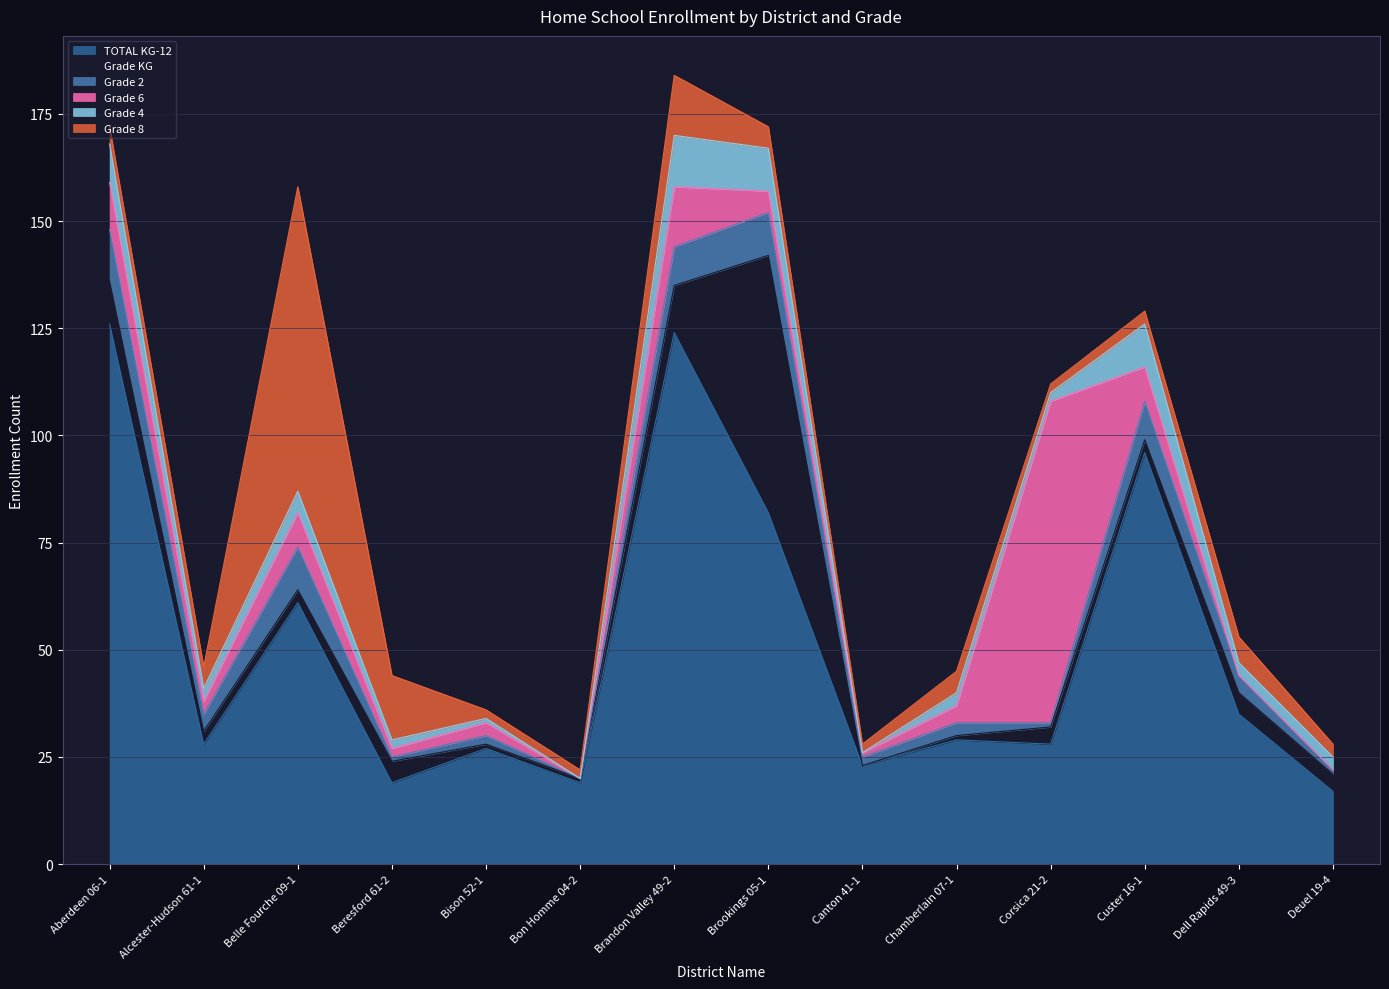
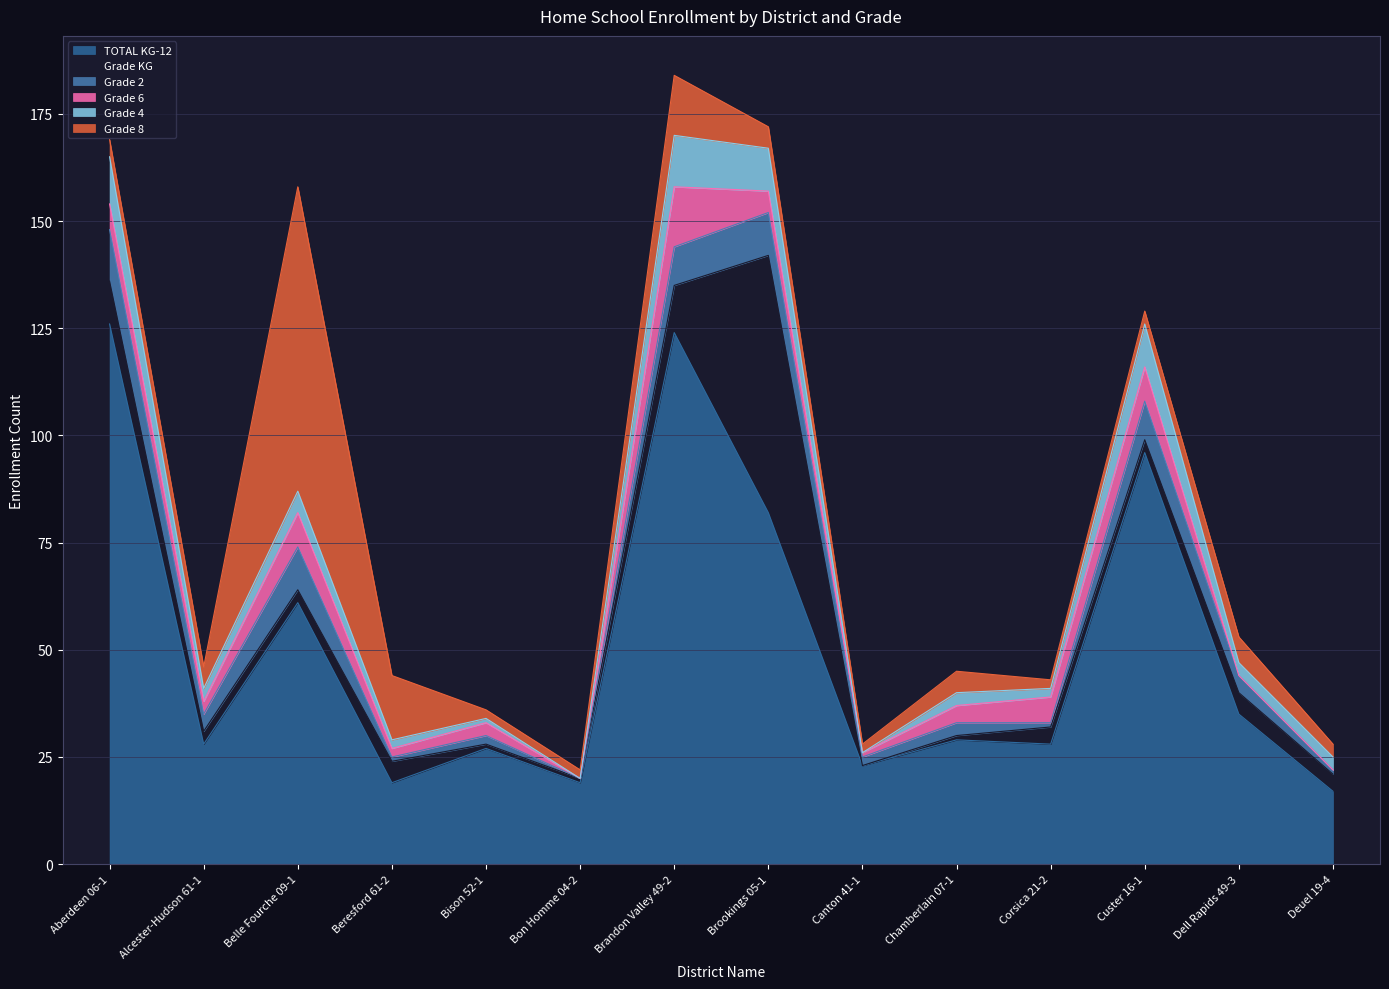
  {
    "Grade KG": {
      "Aberdeen 06-1": 10,
      "Alcester-Hudson 61-1": 3,
      "Belle Fourche 09-1": 3,
      "Beresford 61-2": 5,
      "Bison 52-1": 1,
      "Brandon Valley 49-2": 11,
      "Brookings 05-1": 60,
      "Chamberlain 07-1": 1,
      "Corsica 21-2": 4,
      "Custer 16-1": 3,
      "Dell Rapids 49-3": 5,
      "Deuel 19-4": 4
    },
    "Grade 6": {
-     "Aberdeen 06-1": 11,
+     "Aberdeen 06-1": 6,
      "Alcester-Hudson 61-1": 3,
      "Belle Fourche 09-1": 8,
      "Beresford 61-2": 2,
      "Bison 52-1": 3,
      "Brandon Valley 49-2": 14,
      "Brookings 05-1": 5,
      "Chamberlain 07-1": 4,
-     "Corsica 21-2": 75,
+     "Corsica 21-2": 6,
      "Custer 16-1": 8
    },
    "Grade 4": {
-     "Aberdeen 06-1": 9,
+     "Aberdeen 06-1": 11,
      "Alcester-Hudson 61-1": 3,
      "Belle Fourche 09-1": 5,
      "Beresford 61-2": 2,
      "Bison 52-1": 1,
      "Brandon Valley 49-2": 12,
      "Brookings 05-1": 10,
      "Chamberlain 07-1": 3,
      "Corsica 21-2": 2,
      "Custer 16-1": 10,
      "Dell Rapids 49-3": 3,
      "Deuel 19-4": 3
    },
    "Grade 8": {
      "Alcester-Hudson 61-1": 5,
      "Belle Fourche 09-1": 71,
      "Beresford 61-2": 15,
      "Bison 52-1": 2,
      "Bon Homme 04-2": 2,
      "Brandon Valley 49-2": 14,
      "Brookings 05-1": 5,
      "Canton 41-1": 2,
      "Chamberlain 07-1": 5,
      "Corsica 21-2": 2,
      "Custer 16-1": 3,
      "Dell Rapids 49-3": 6,
      "Deuel 19-4": 3
    }
  }
